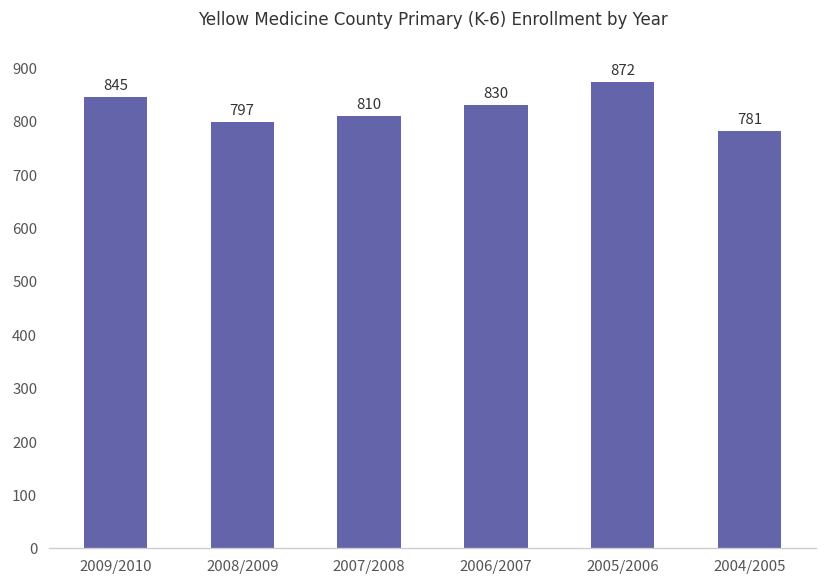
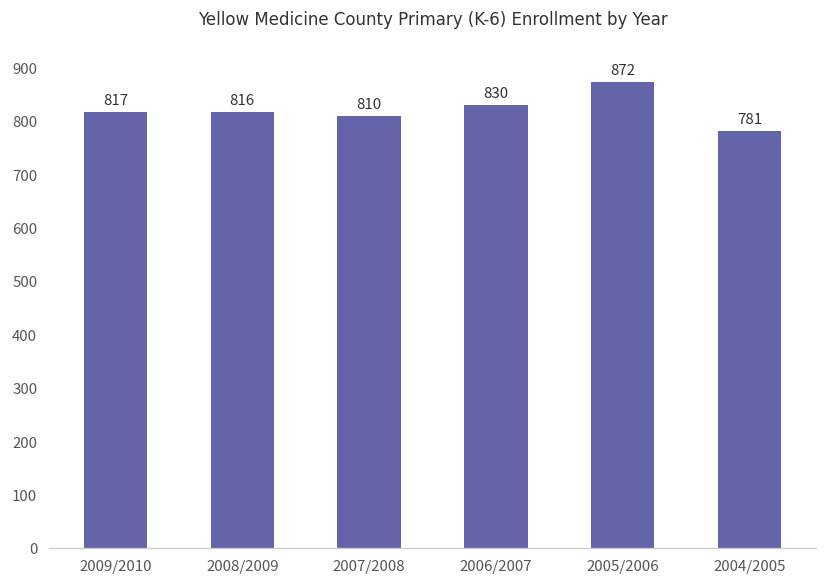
  {
-   "2009/2010": 845,
-   "2008/2009": 797,
+   "2009/2010": 817,
+   "2008/2009": 816,
    "2007/2008": 810,
    "2006/2007": 830,
    "2005/2006": 872,
    "2004/2005": 781
  }
